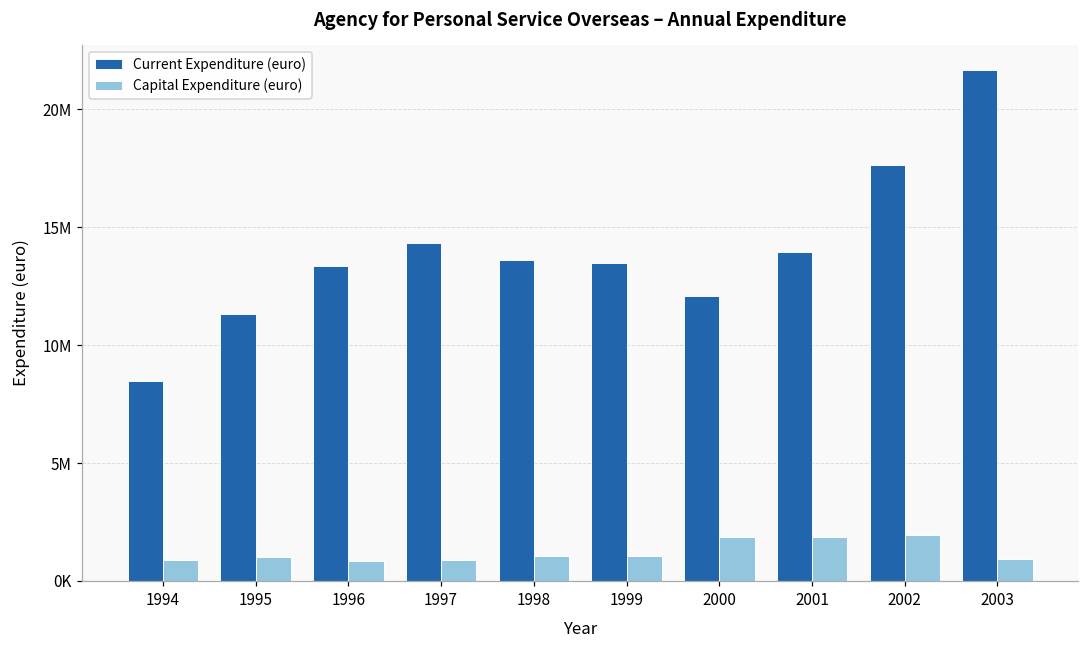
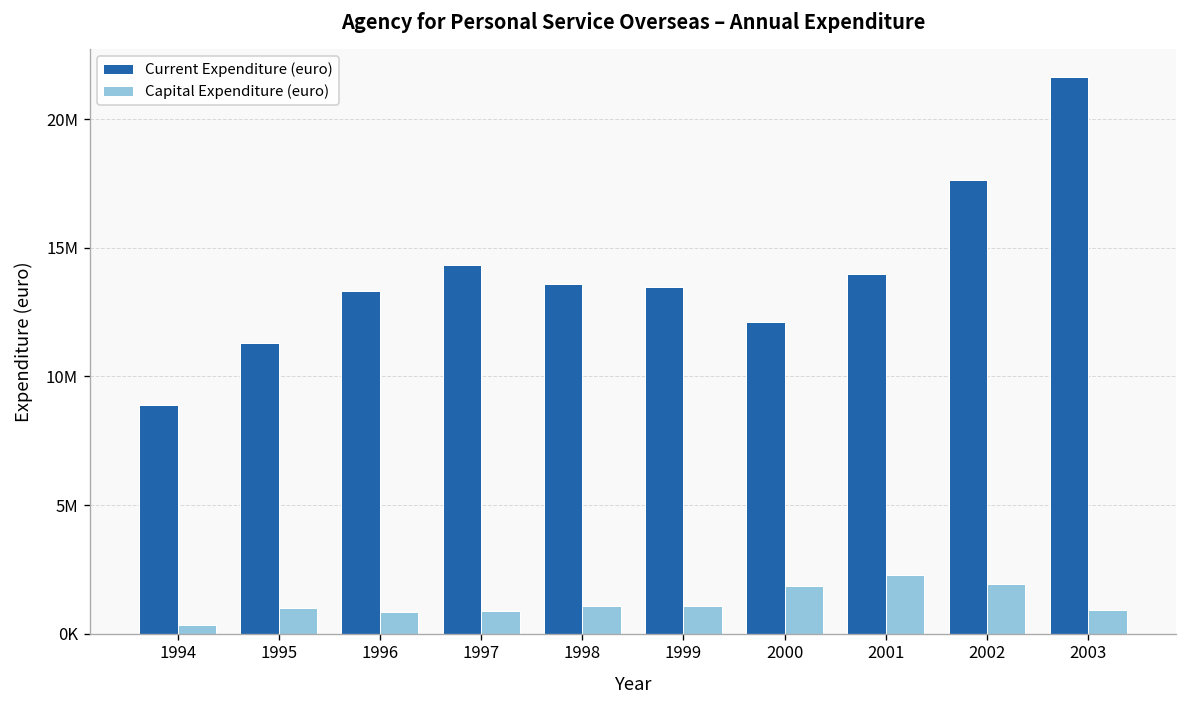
  {
    "Current Expenditure (euro)": {
-     "1994": 8500000,
+     "1994": 8900000,
      "1995": 11300000,
      "1996": 13300000,
      "1997": 14300000,
      "1998": 13600000,
      "1999": 13500000,
      "2000": 12100000,
      "2001": 14000000,
      "2002": 17600000,
      "2003": 21700000
    },
    "Capital Expenditure (euro)": {
-     "1994": 900000,
+     "1994": 300000,
      "1995": 1000000,
      "1996": 900000,
      "1997": 900000,
      "1998": 1100000,
      "1999": 1100000,
      "2000": 1900000,
-     "2001": 1800000,
+     "2001": 2300000,
      "2002": 1900000,
      "2003": 900000
    }
  }
